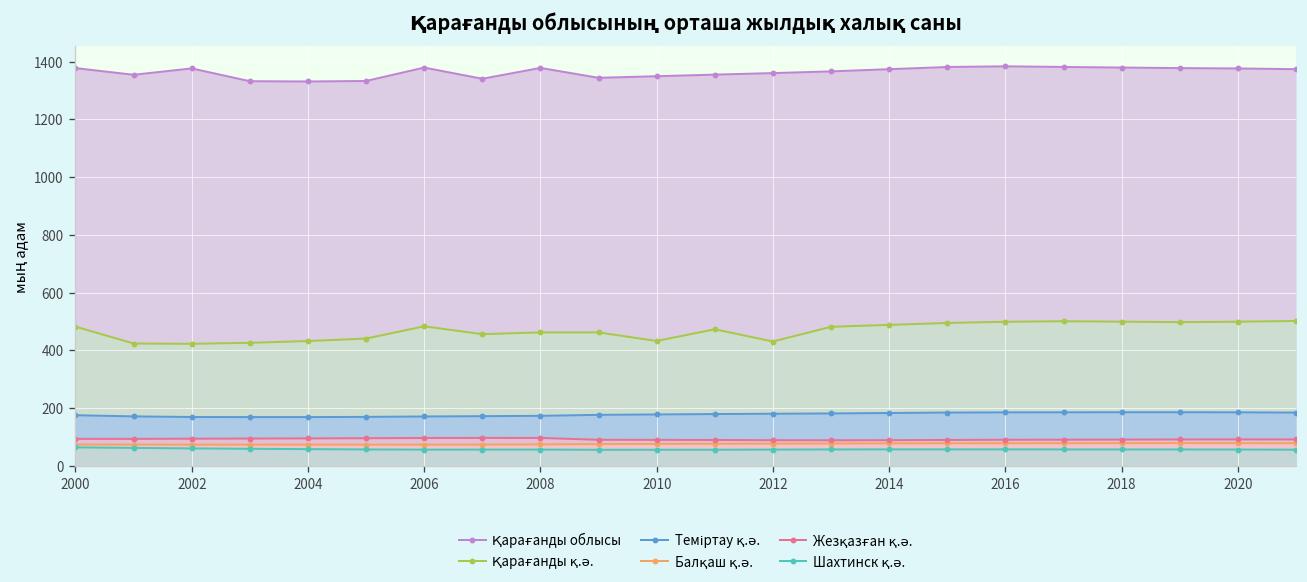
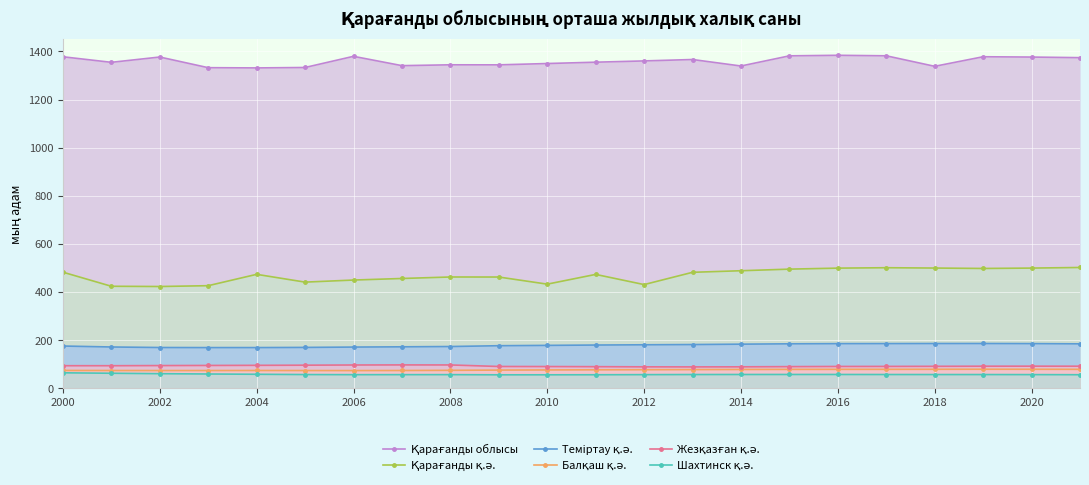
  {
    "Қарағанды облысы": {
      "2000": 1380,
      "2002": 1380,
      "2004": 1330,
      "2006": 1380,
-     "2008": 1380,
+     "2008": 1340,
      "2010": 1350,
      "2012": 1360,
-     "2014": 1370,
+     "2014": 1340,
      "2016": 1380,
-     "2018": 1380,
+     "2018": 1340,
      "2020": 1380
    },
    "Қарағанды қ.ә.": {
      "2000": 480,
      "2002": 420,
-     "2004": 430,
-     "2006": 480,
+     "2004": 470,
+     "2006": 450,
      "2008": 460,
      "2010": 430,
      "2012": 430,
      "2014": 490,
      "2016": 500,
      "2018": 500,
      "2020": 500
    },
    "Балқаш қ.ә.": {
      "2002": 70,
      "2004": 70,
      "2006": 70,
      "2008": 70,
      "2010": 80,
      "2012": 80,
      "2014": 80,
      "2016": 80,
      "2018": 80,
      "2020": 80
    },
    "Жезқазған қ.ә.": {
      "2000": 90,
      "2002": 90,
      "2004": 100,
      "2006": 100,
      "2008": 100,
      "2010": 90,
      "2012": 90,
      "2014": 90,
      "2016": 90,
      "2018": 90,
      "2020": 90
    }
  }
